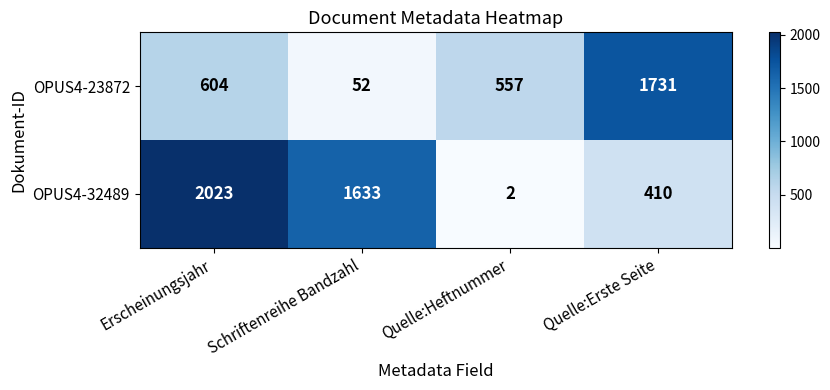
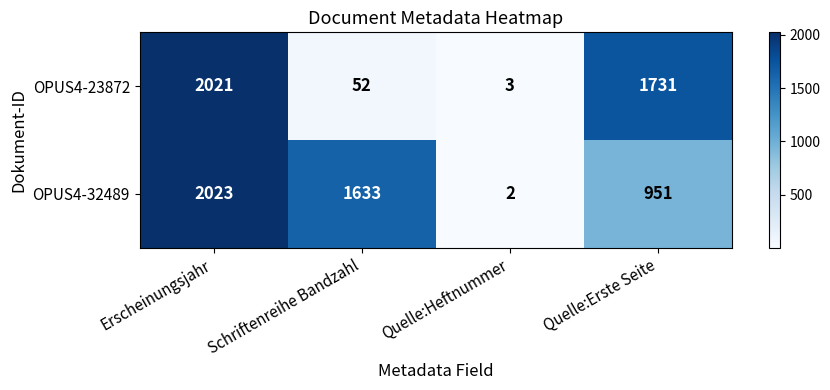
  {
    "OPUS4-23872": {
-     "Erscheinungsjahr": 604,
+     "Erscheinungsjahr": 2021,
      "Schriftenreihe Bandzahl": 52,
-     "Quelle:Heftnummer": 557,
+     "Quelle:Heftnummer": 3,
      "Quelle:Erste Seite": 1731
    },
    "OPUS4-32489": {
      "Erscheinungsjahr": 2023,
      "Schriftenreihe Bandzahl": 1633,
      "Quelle:Heftnummer": 2,
-     "Quelle:Erste Seite": 410
+     "Quelle:Erste Seite": 951
    }
  }
